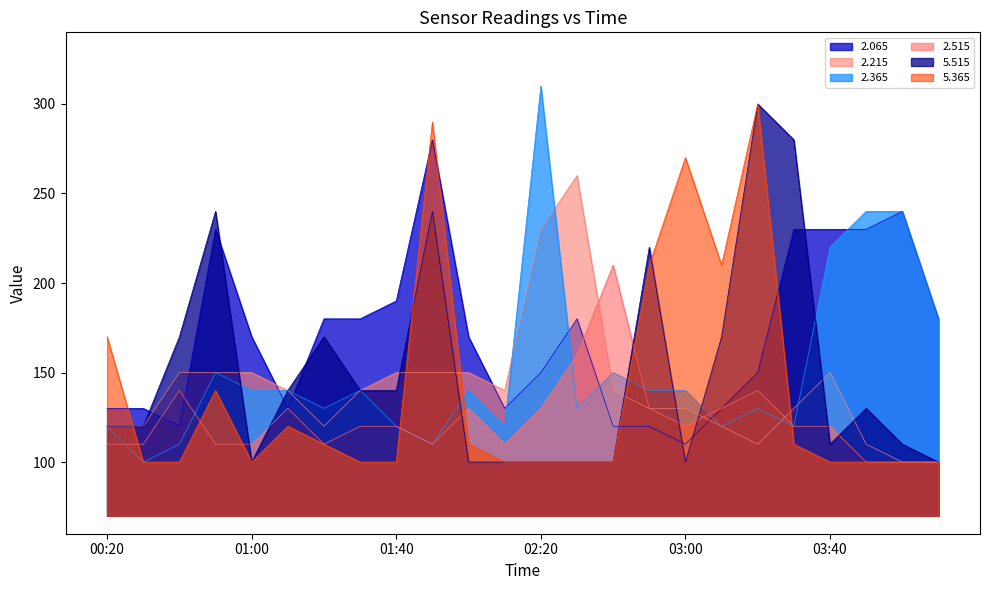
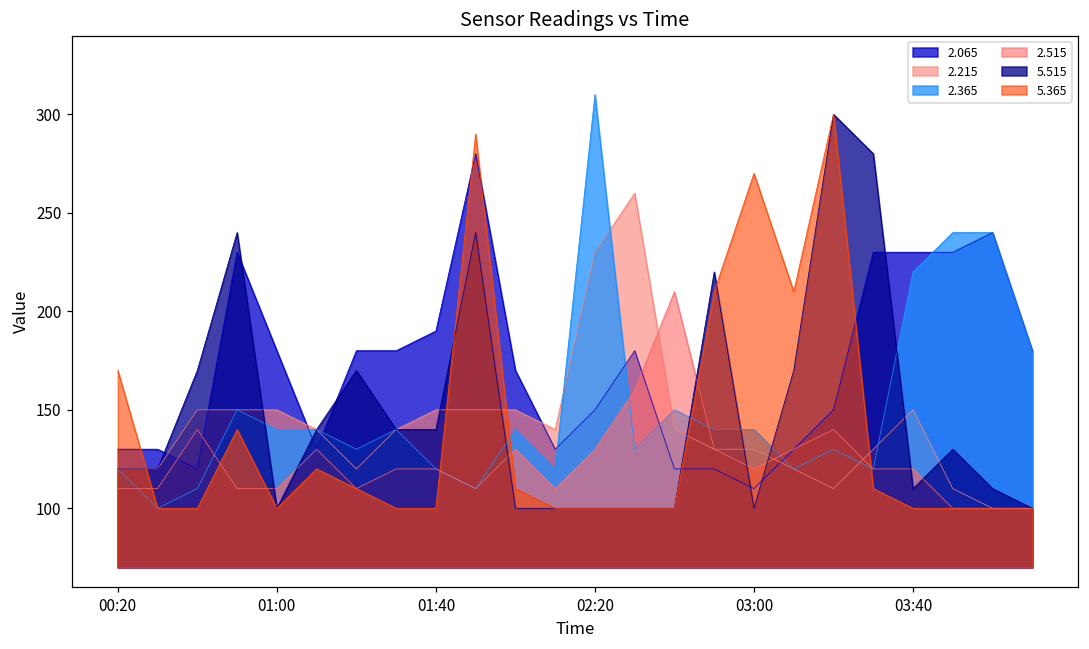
  {
    "2.065": {
      "00:20": 130,
-     "01:00": 170,
+     "01:00": 180,
      "01:40": 190,
      "02:20": 150,
      "03:00": 110,
      "03:40": 230
    },
    "2.365": {
      "01:00": 140,
      "02:20": 310,
      "03:00": 140,
      "03:40": 220
    },
    "5.515": {
      "01:40": 140,
      "03:00": 100,
      "03:40": 110
    },
    "5.365": {
      "00:20": 170,
      "01:40": 100,
      "03:00": 270,
      "03:40": 100
    }
  }
